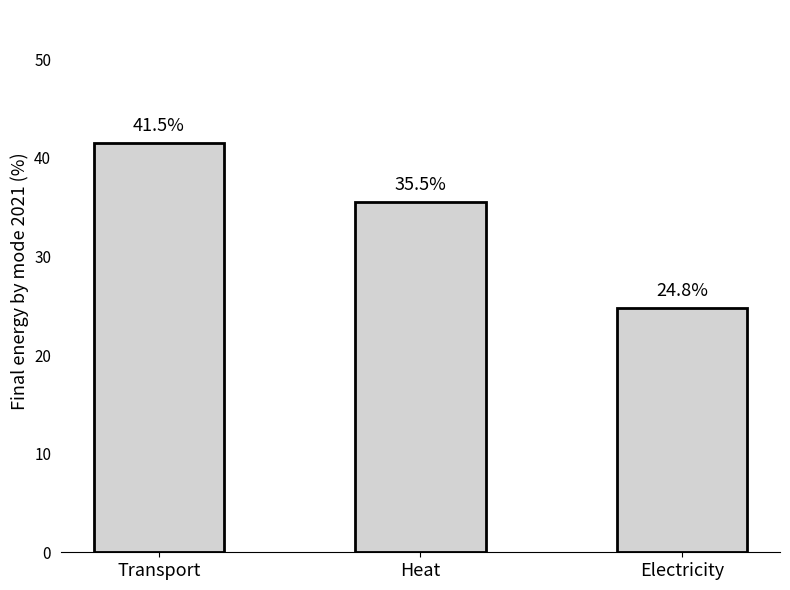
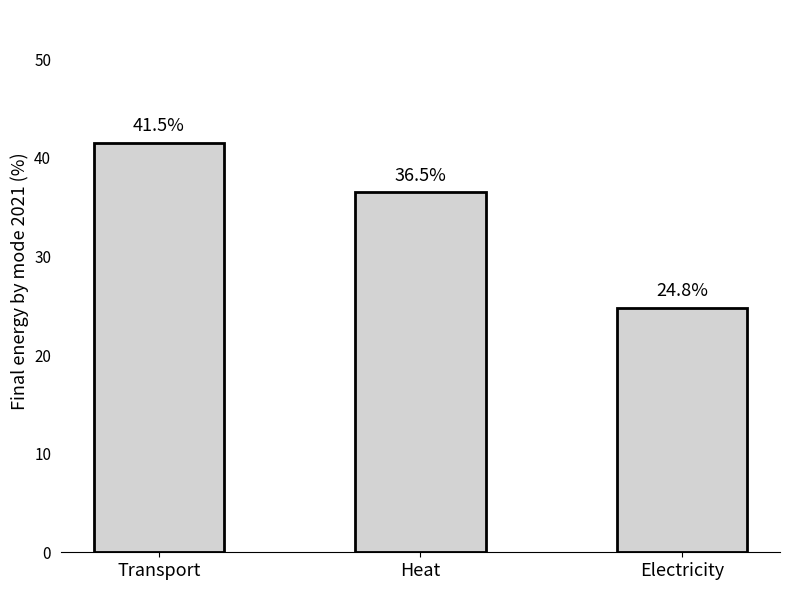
  {
    "Transport": "41.5%",
-   "Heat": "35.5%",
+   "Heat": "36.5%",
    "Electricity": "24.8%"
  }
